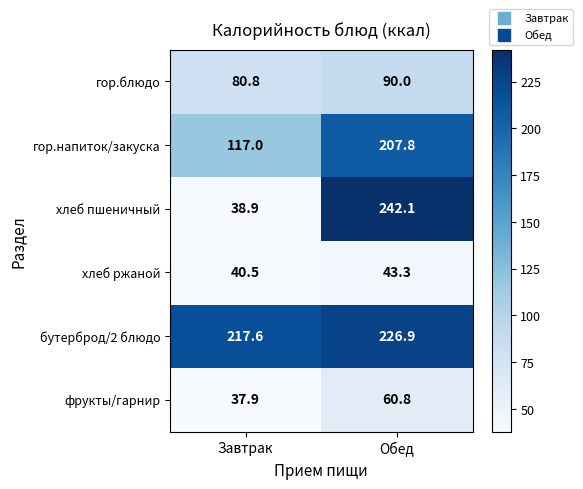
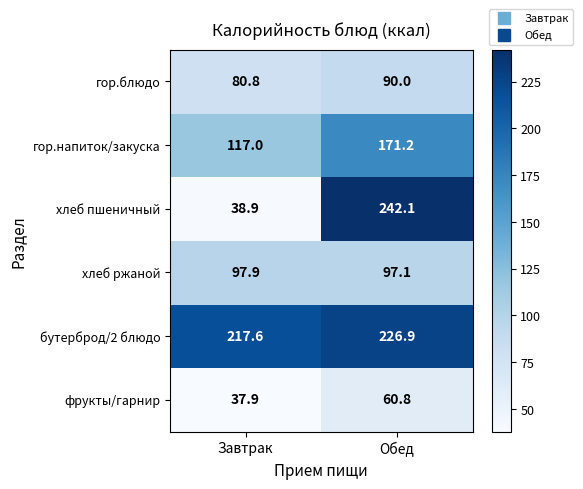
  {
    "гор.блюдо": {
      "Завтрак": 80.8,
      "Обед": 90.0
    },
    "гор.напиток/закуска": {
      "Завтрак": 117.0,
-     "Обед": 207.8
+     "Обед": 171.2
    },
    "хлеб пшеничный": {
      "Завтрак": 38.9,
      "Обед": 242.1
    },
    "хлеб ржаной": {
-     "Завтрак": 40.5,
-     "Обед": 43.3
+     "Завтрак": 97.9,
+     "Обед": 97.1
    },
    "бутерброд/2 блюдо": {
      "Завтрак": 217.6,
      "Обед": 226.9
    },
    "фрукты/гарнир": {
      "Завтрак": 37.9,
      "Обед": 60.8
    }
  }
